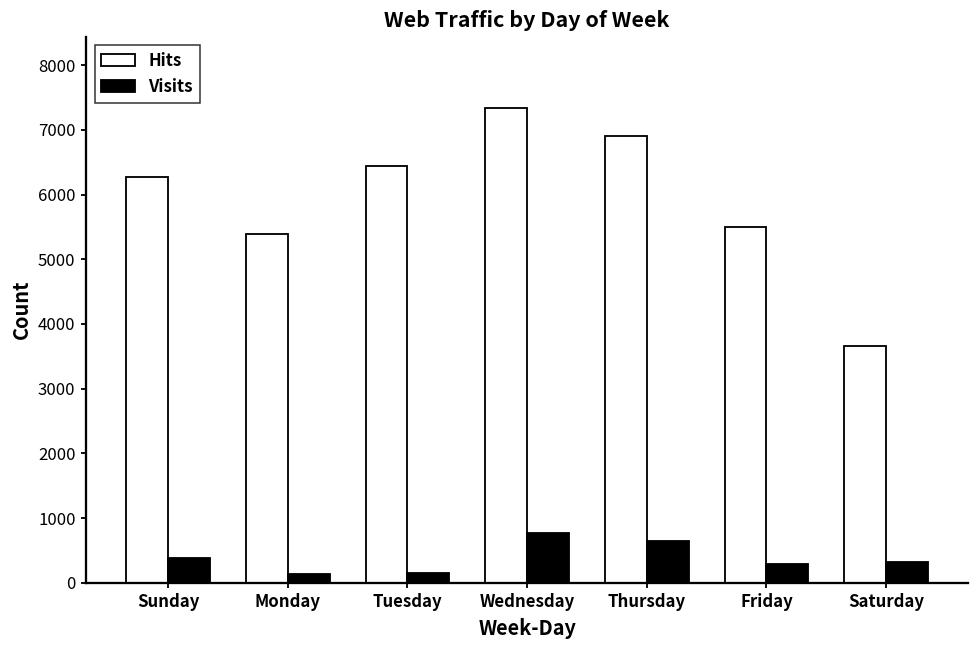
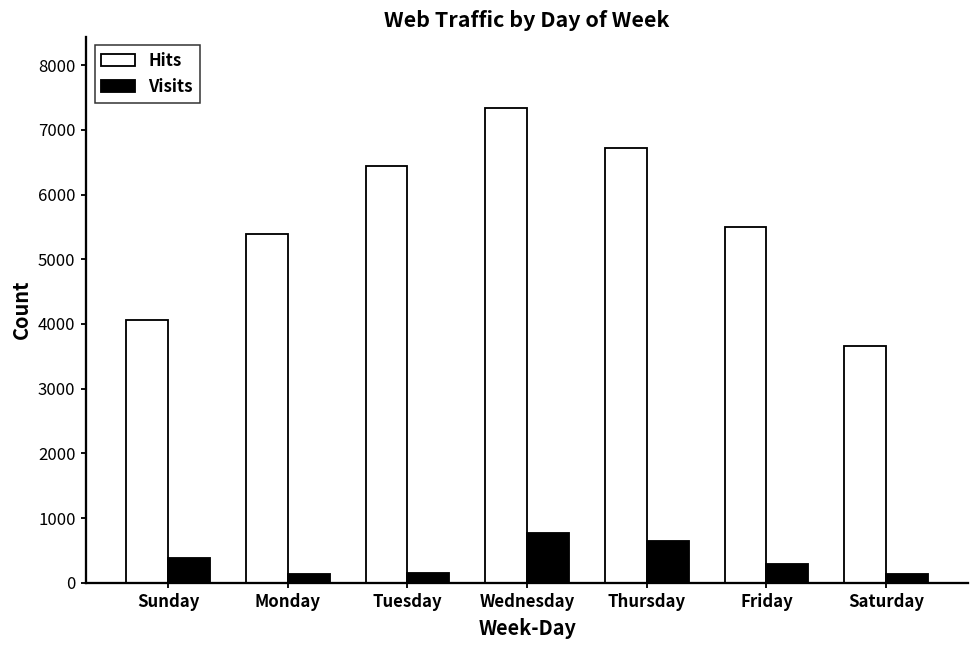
  {
    "Hits": {
-     "Sunday": 6300,
+     "Sunday": 4100,
      "Monday": 5400,
      "Tuesday": 6400,
      "Wednesday": 7300,
-     "Thursday": 6900,
+     "Thursday": 6700,
      "Friday": 5500,
      "Saturday": 3700
    },
    "Visits": {
      "Sunday": 400,
      "Monday": 100,
      "Tuesday": 100,
      "Wednesday": 800,
      "Thursday": 600,
      "Friday": 300,
-     "Saturday": 300
+     "Saturday": 100
    }
  }
